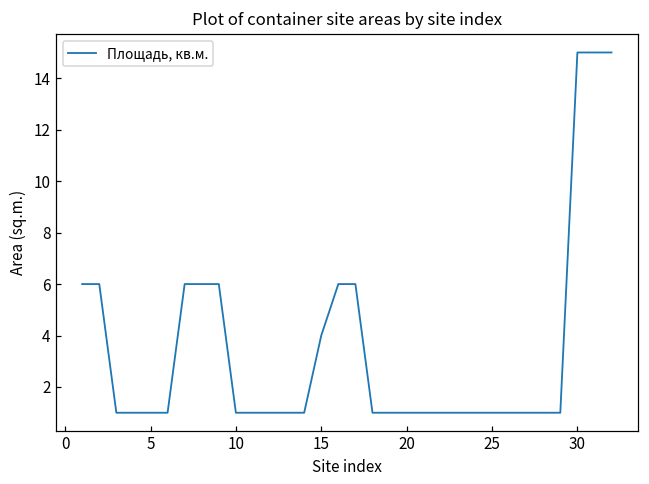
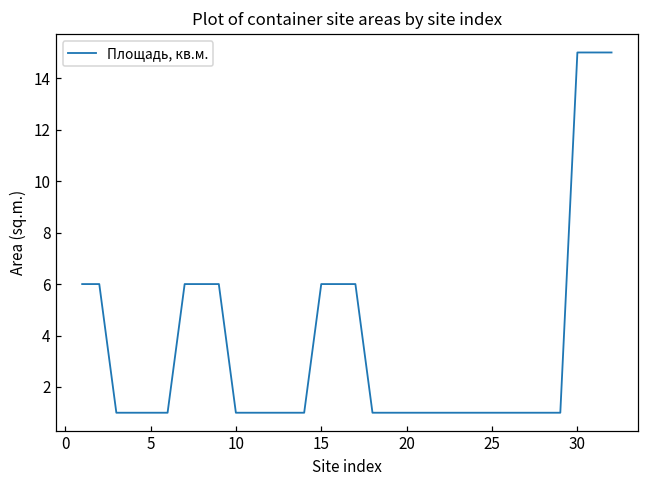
  {
    "5": 1,
    "10": 1,
-   "15": 4,
+   "15": 6,
    "20": 1,
    "25": 1,
    "30": 15
  }
